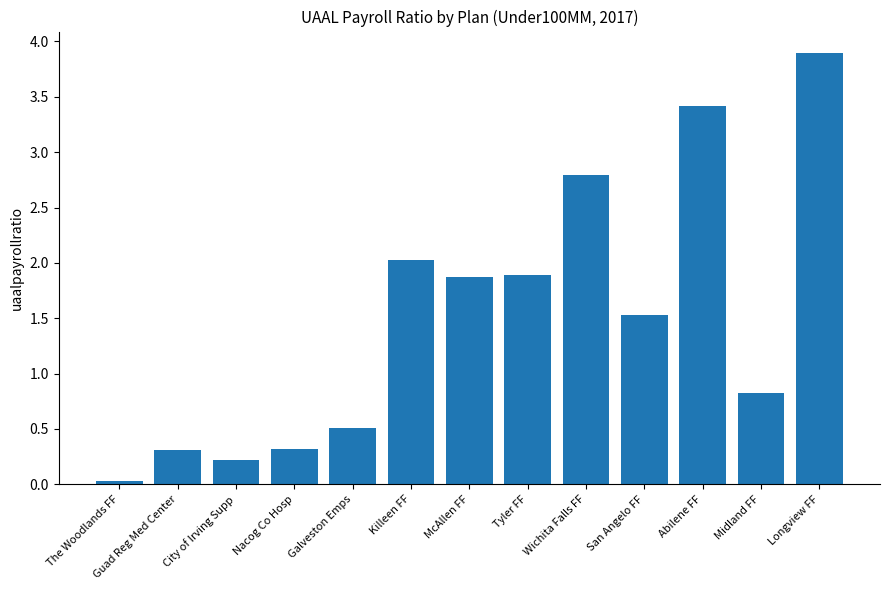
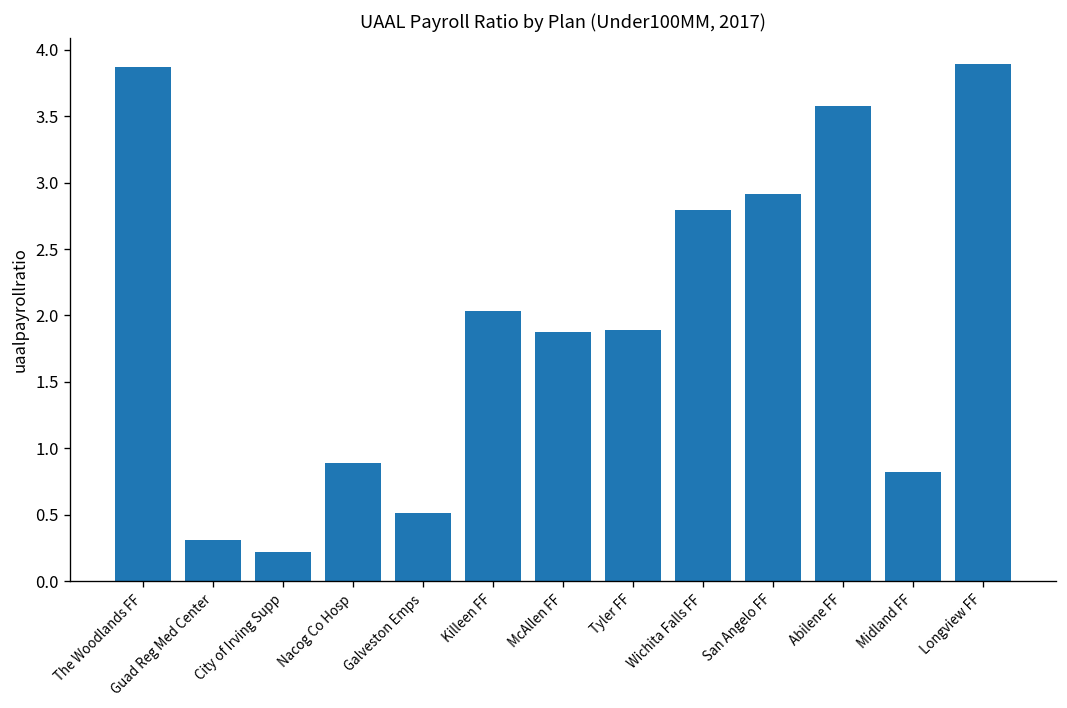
  {
-   "The Woodlands FF": 0.03,
+   "The Woodlands FF": 3.87,
    "Guad Reg Med Center": 0.31,
    "City of Irving Supp": 0.22,
-   "Nacog Co Hosp": 0.32,
+   "Nacog Co Hosp": 0.89,
    "Galveston Emps": 0.51,
    "Killeen FF": 2.03,
    "McAllen FF": 1.87,
    "Tyler FF": 1.89,
    "Wichita Falls FF": 2.80,
-   "San Angelo FF": 1.53,
-   "Abilene FF": 3.42,
+   "San Angelo FF": 2.91,
+   "Abilene FF": 3.57,
    "Midland FF": 0.82,
    "Longview FF": 3.89
  }
